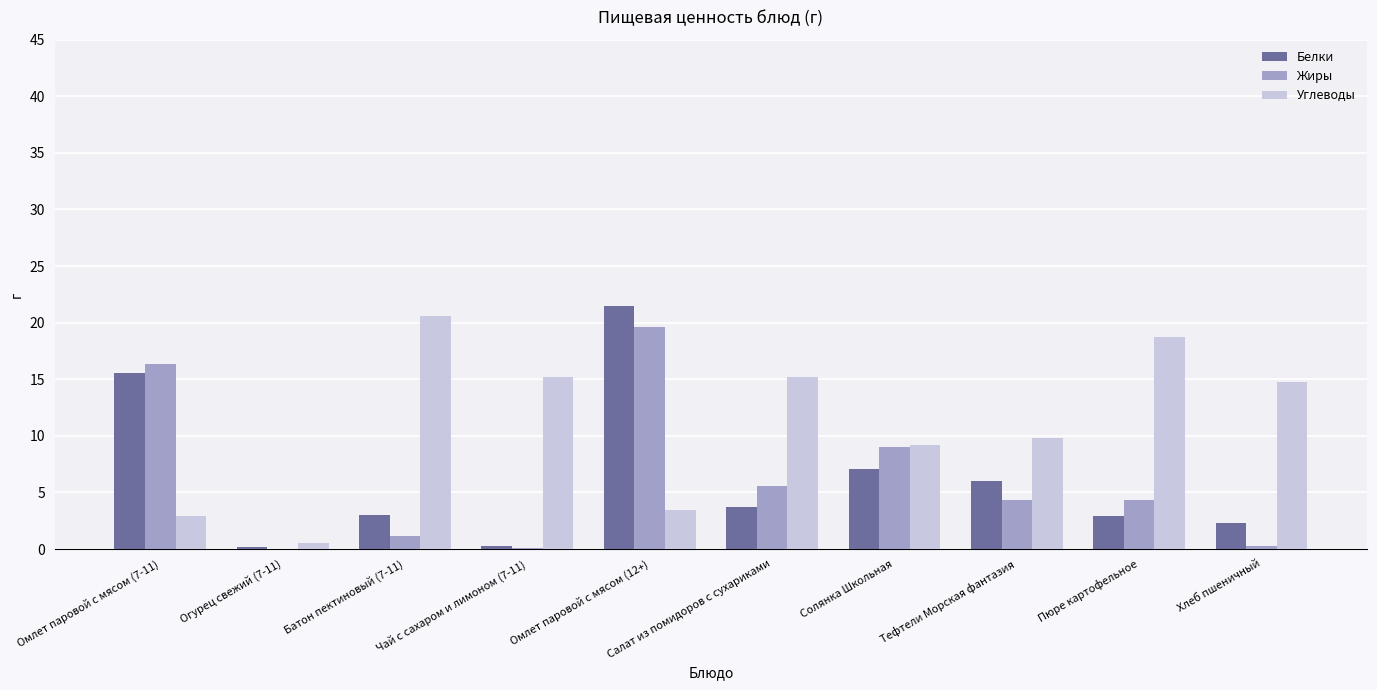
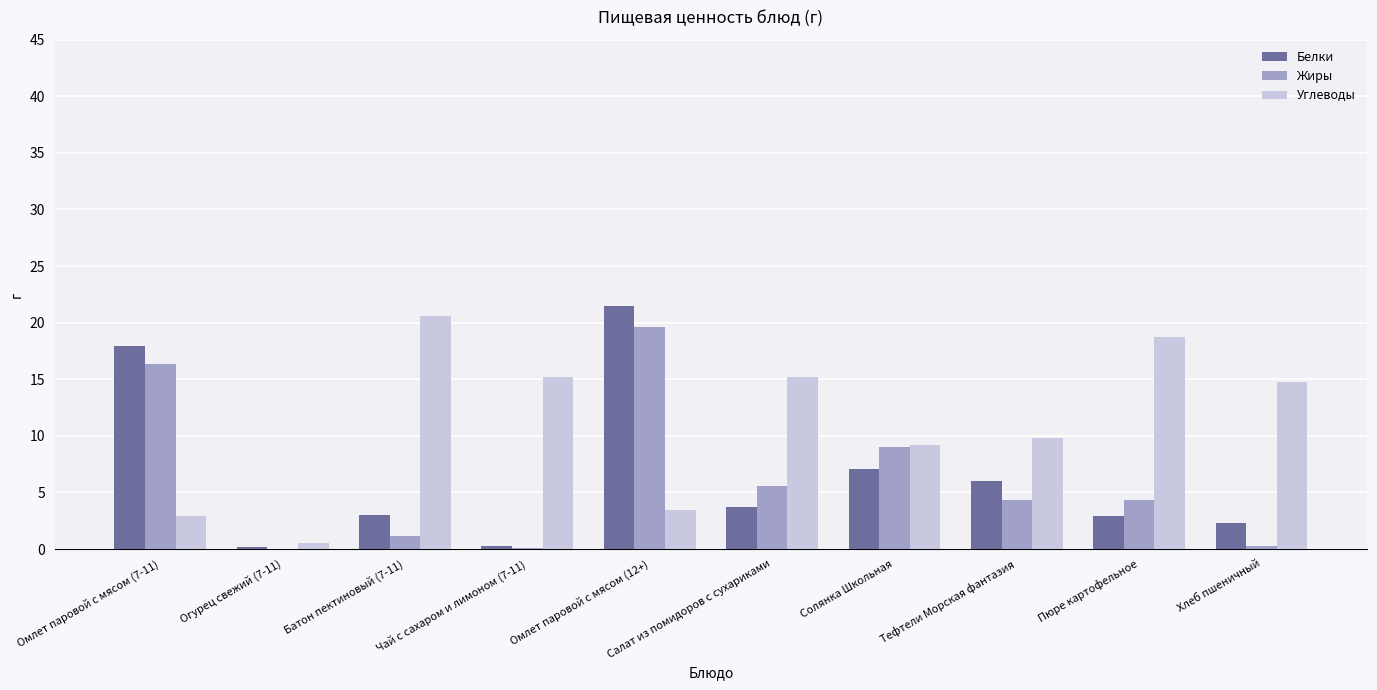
  {
    "Белки": {
-     "Омлет паровой с мясом (7-11)": 15.6,
+     "Омлет паровой с мясом (7-11)": 17.9,
      "Батон пектиновый (7-11)": 3.0,
      "Чай с сахаром и лимоном (7-11)": 0.2,
      "Омлет паровой с мясом (12+)": 21.5,
      "Салат из помидоров с сухариками": 3.7,
      "Солянка Школьная": 7.0,
      "Тефтели Морская фантазия": 6.0,
      "Пюре картофельное": 2.9,
      "Хлеб пшеничный": 2.3
    },
    "Жиры": {
      "Омлет паровой с мясом (7-11)": 16.4,
      "Батон пектиновый (7-11)": 1.2,
      "Омлет паровой с мясом (12+)": 19.6,
      "Салат из помидоров с сухариками": 5.6,
      "Солянка Школьная": 9.0,
      "Тефтели Морская фантазия": 4.3,
      "Пюре картофельное": 4.3,
      "Хлеб пшеничный": 0.2
    },
    "Углеводы": {
      "Омлет паровой с мясом (7-11)": 2.9,
      "Огурец свежий (7-11)": 0.6,
      "Батон пектиновый (7-11)": 20.6,
      "Чай с сахаром и лимоном (7-11)": 15.2,
      "Омлет паровой с мясом (12+)": 3.5,
      "Салат из помидоров с сухариками": 15.2,
      "Солянка Школьная": 9.2,
      "Тефтели Морская фантазия": 9.8,
      "Пюре картофельное": 18.8,
      "Хлеб пшеничный": 14.8
    }
  }
